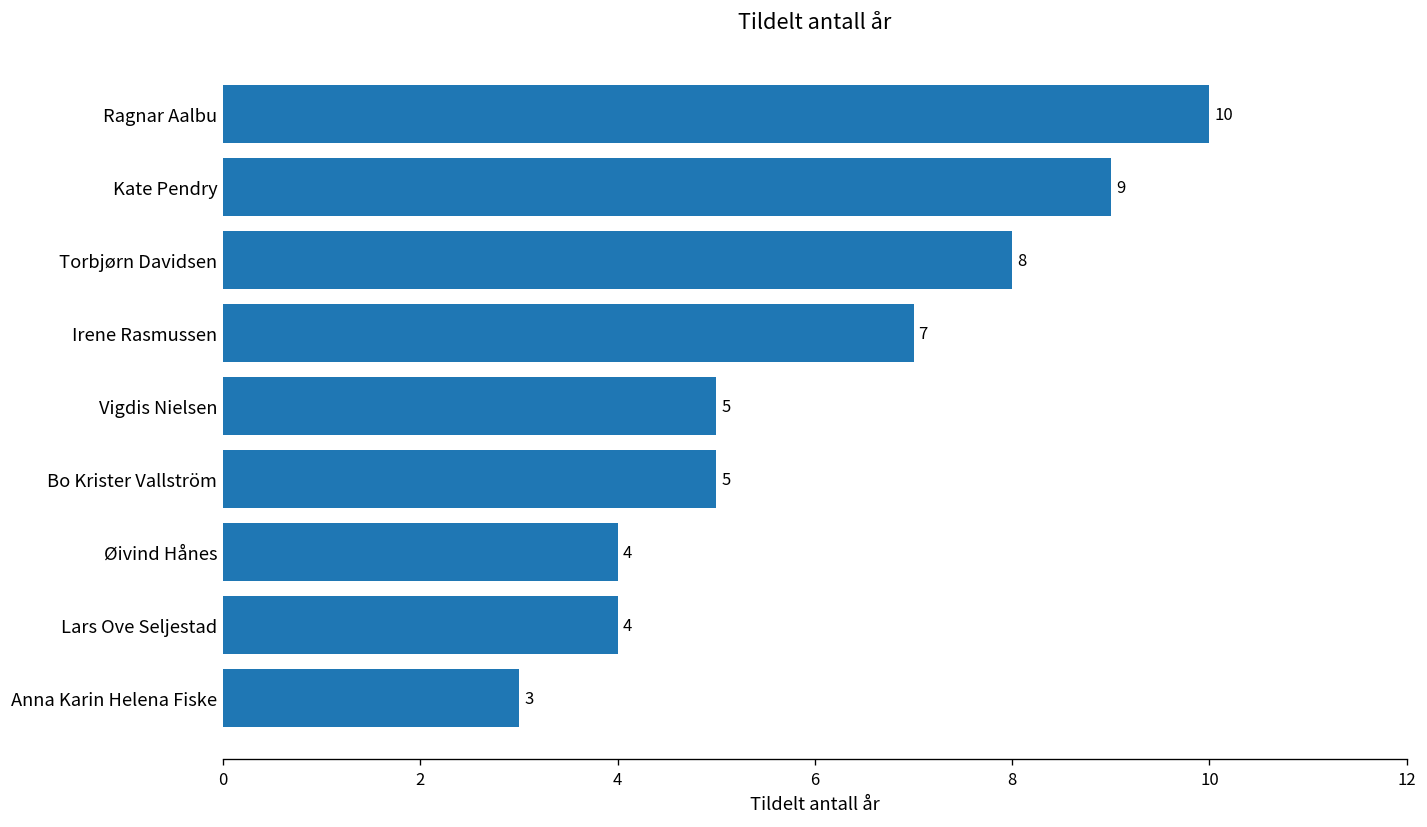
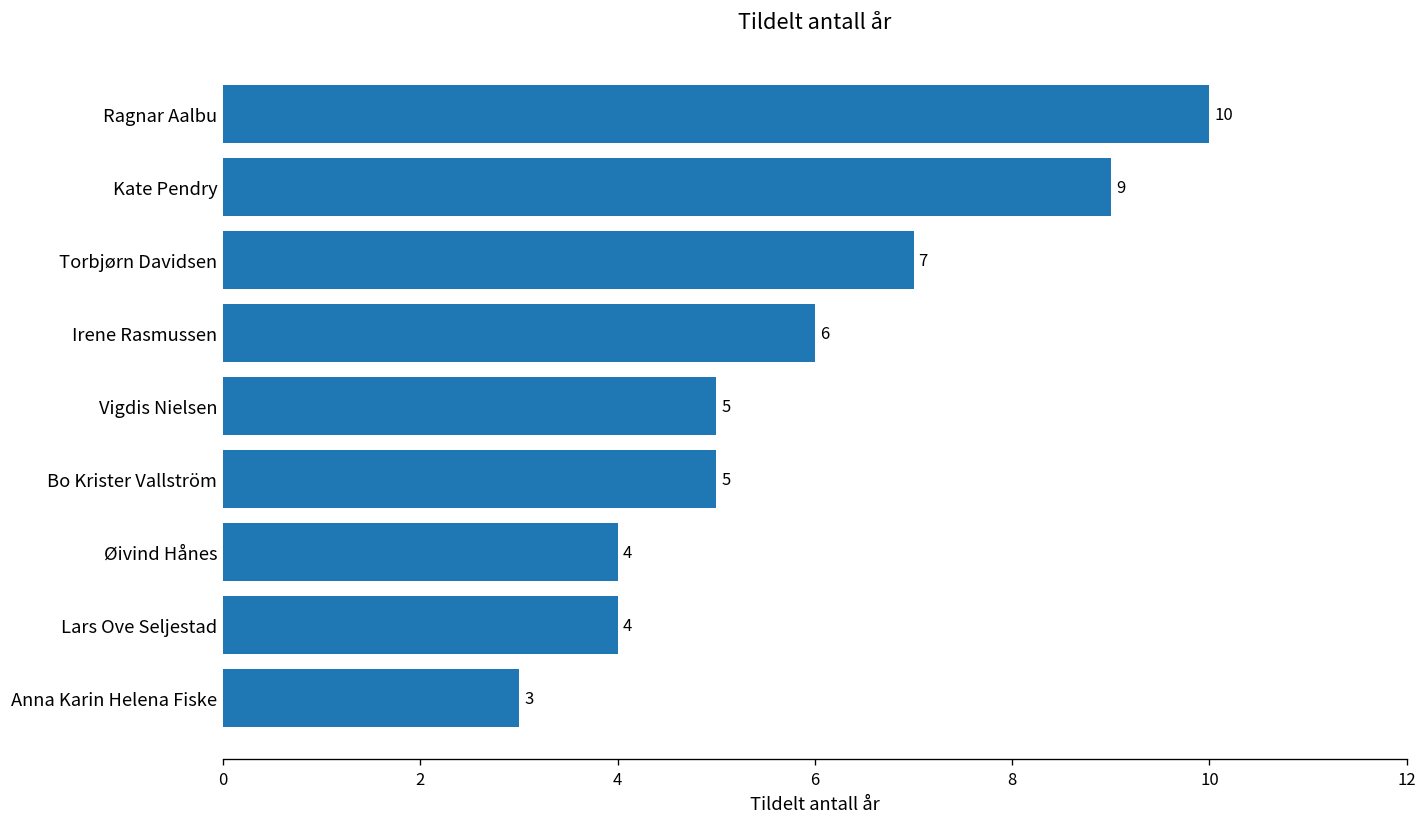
  {
    "Ragnar Aalbu": 10,
    "Kate Pendry": 9,
-   "Torbjørn Davidsen": 8,
-   "Irene Rasmussen": 7,
+   "Torbjørn Davidsen": 7,
+   "Irene Rasmussen": 6,
    "Vigdis Nielsen": 5,
    "Bo Krister Vallström": 5,
    "Øivind Hånes": 4,
    "Lars Ove Seljestad": 4,
    "Anna Karin Helena Fiske": 3
  }
